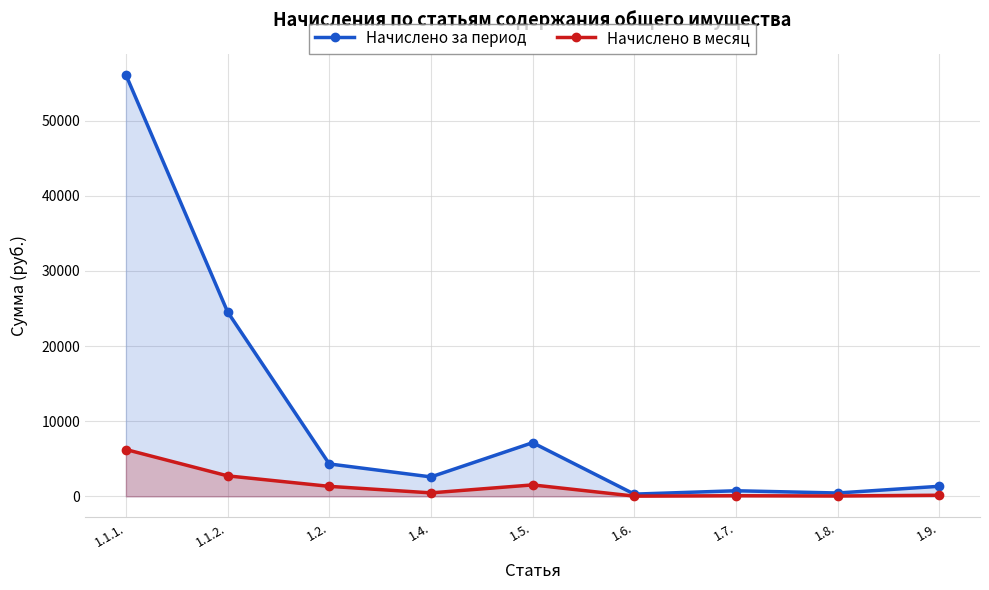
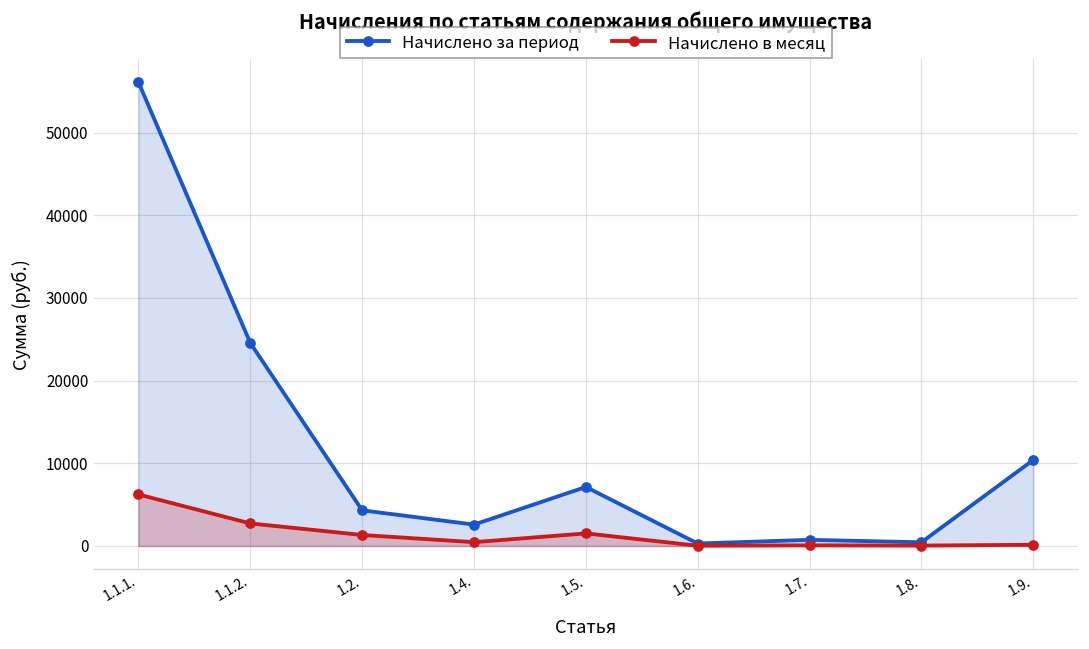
  {
    "Начислено за период": {
      "1.1.1.": 56000,
      "1.1.2.": 25000,
      "1.2.": 4000,
      "1.4.": 3000,
      "1.5.": 7000,
      "1.7.": 1000,
      "1.8.": 0,
-     "1.9.": 1000
+     "1.9.": 10000
    },
    "Начислено в месяц": {
      "1.1.1.": 6000,
      "1.1.2.": 3000,
      "1.2.": 1000,
      "1.4.": 0,
      "1.5.": 2000,
      "1.7.": 0,
      "1.8.": 0,
      "1.9.": 0
    }
  }
